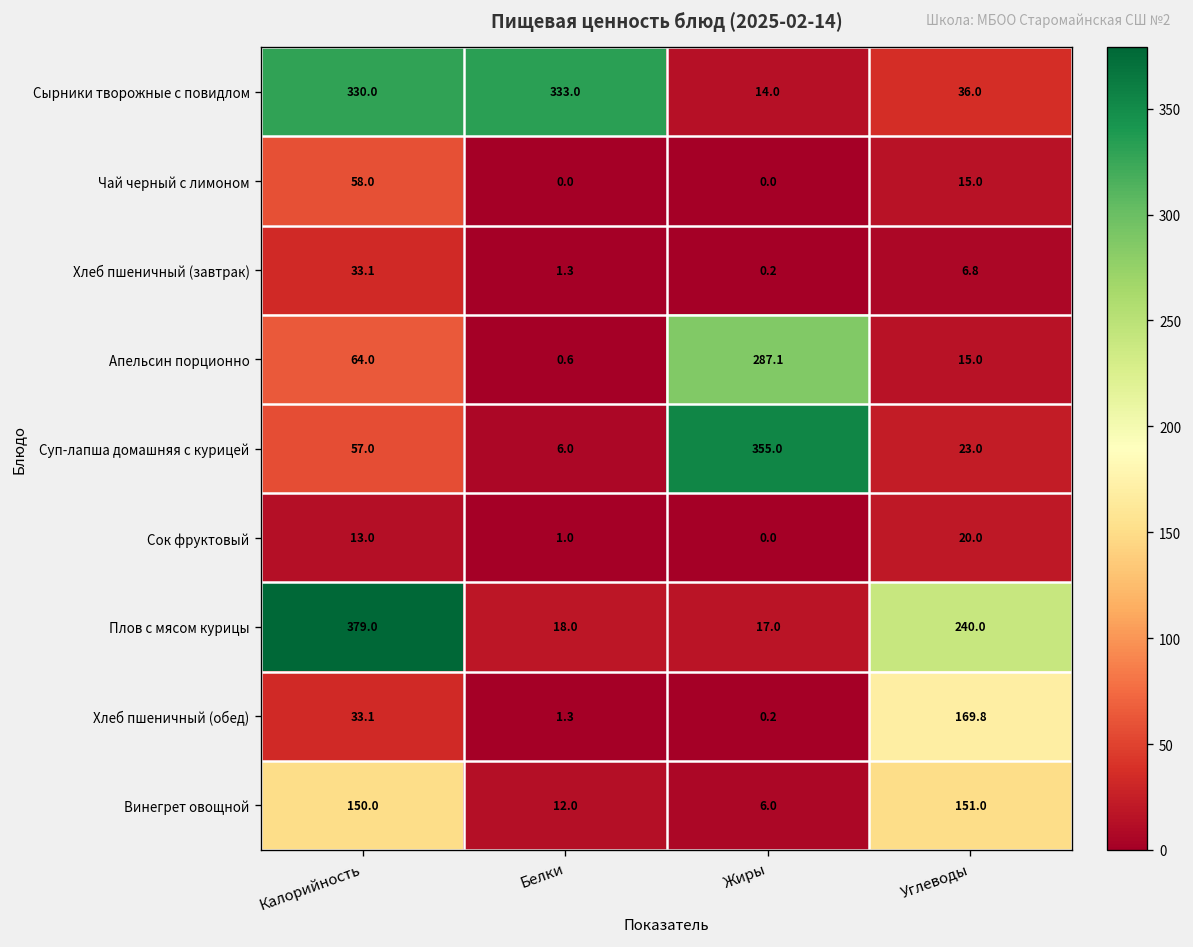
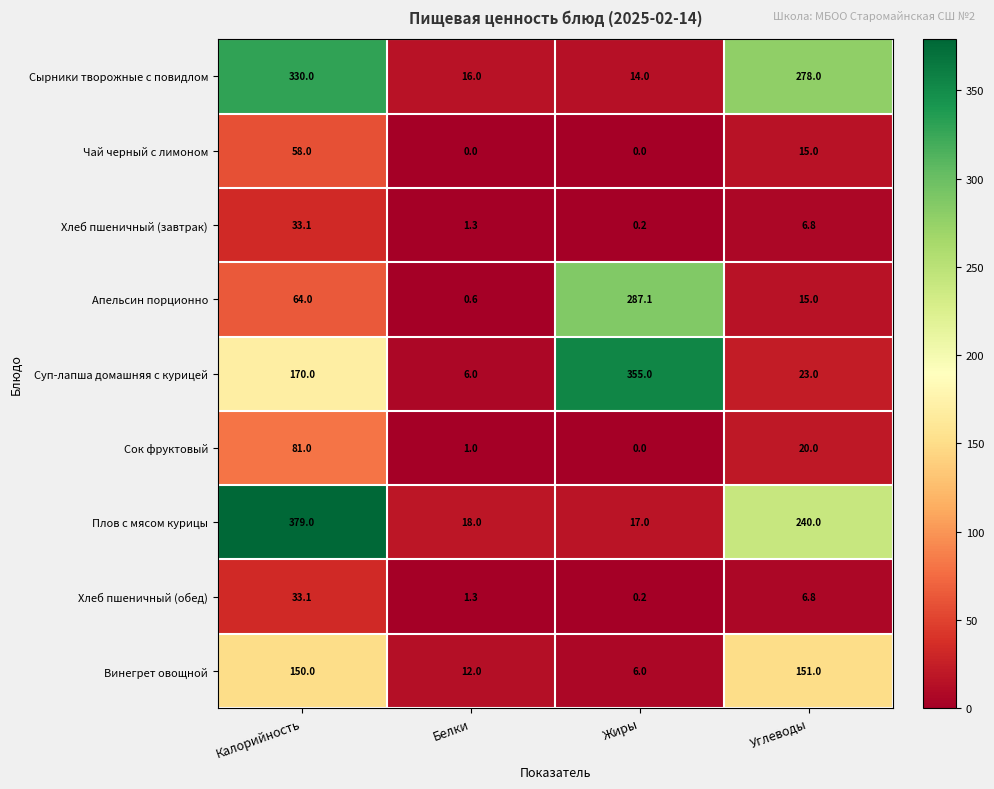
  {
    "Сырники творожные с повидлом": {
      "Калорийность": 330.0,
-     "Белки": 333.0,
+     "Белки": 16.0,
      "Жиры": 14.0,
-     "Углеводы": 36.0
+     "Углеводы": 278.0
    },
    "Чай черный с лимоном": {
      "Калорийность": 58.0,
      "Белки": 0.0,
      "Жиры": 0.0,
      "Углеводы": 15.0
    },
    "Хлеб пшеничный (завтрак)": {
      "Калорийность": 33.1,
      "Белки": 1.3,
      "Жиры": 0.2,
      "Углеводы": 6.8
    },
    "Апельсин порционно": {
      "Калорийность": 64.0,
      "Белки": 0.6,
      "Жиры": 287.1,
      "Углеводы": 15.0
    },
    "Суп-лапша домашняя с курицей": {
-     "Калорийность": 57.0,
+     "Калорийность": 170.0,
      "Белки": 6.0,
      "Жиры": 355.0,
      "Углеводы": 23.0
    },
    "Сок фруктовый": {
-     "Калорийность": 13.0,
+     "Калорийность": 81.0,
      "Белки": 1.0,
      "Жиры": 0.0,
      "Углеводы": 20.0
    },
    "Плов с мясом курицы": {
      "Калорийность": 379.0,
      "Белки": 18.0,
      "Жиры": 17.0,
      "Углеводы": 240.0
    },
    "Хлеб пшеничный (обед)": {
      "Калорийность": 33.1,
      "Белки": 1.3,
      "Жиры": 0.2,
-     "Углеводы": 169.8
+     "Углеводы": 6.8
    },
    "Винегрет овощной": {
      "Калорийность": 150.0,
      "Белки": 12.0,
      "Жиры": 6.0,
      "Углеводы": 151.0
    }
  }
